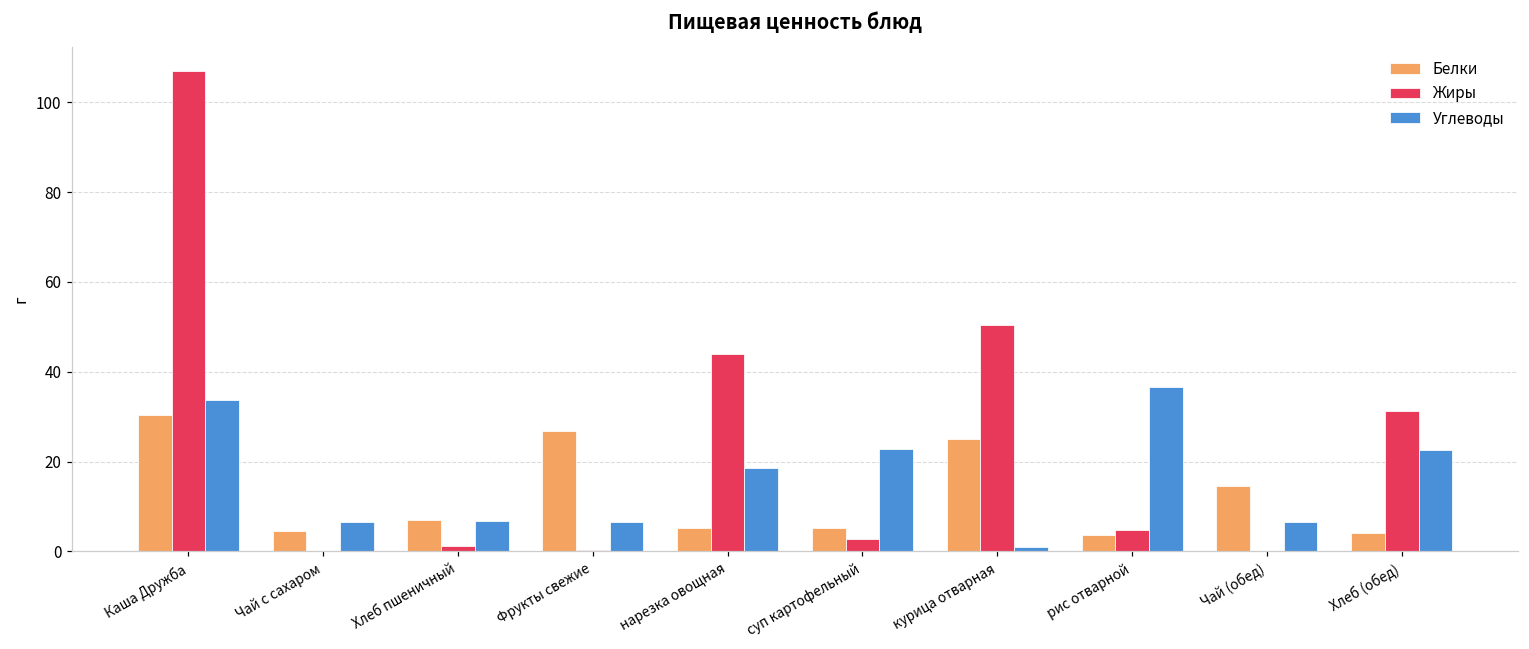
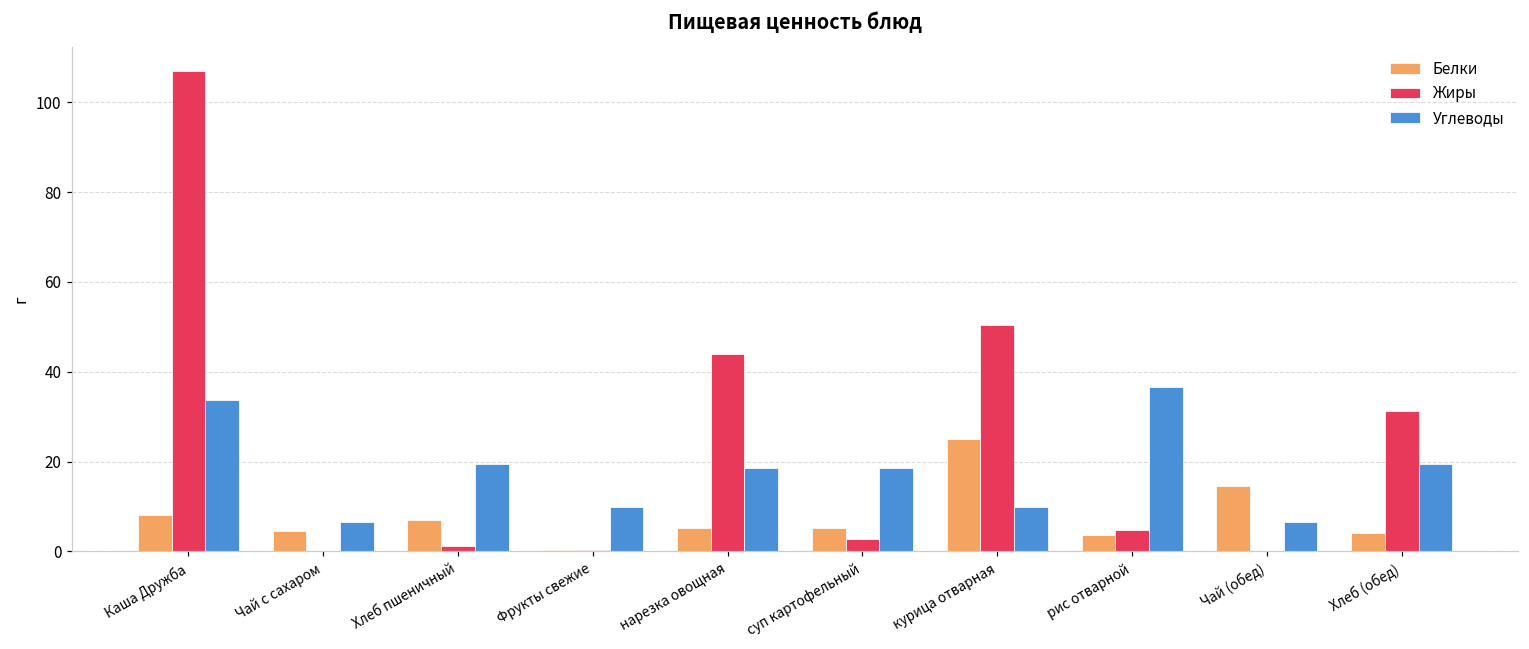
  {
    "Белки": {
-     "Каша Дружба": 30,
+     "Каша Дружба": 8,
      "Чай с сахаром": 5,
      "Хлеб пшеничный": 7,
-     "Фрукты свежие": 27,
+     "Фрукты свежие": 0,
      "нарезка овощная": 5,
      "суп картофельный": 5,
      "курица отварная": 25,
      "рис отварной": 4,
      "Чай (обед)": 15,
      "Хлеб (обед)": 4
    },
    "Жиры": {
      "Каша Дружба": 107,
      "Чай с сахаром": 0,
      "Хлеб пшеничный": 1,
      "нарезка овощная": 44,
      "суп картофельный": 3,
      "курица отварная": 50,
      "рис отварной": 5,
      "Чай (обед)": 0,
      "Хлеб (обед)": 31
    },
    "Углеводы": {
      "Каша Дружба": 34,
      "Чай с сахаром": 7,
-     "Хлеб пшеничный": 7,
-     "Фрукты свежие": 7,
+     "Хлеб пшеничный": 19,
+     "Фрукты свежие": 10,
      "нарезка овощная": 19,
-     "суп картофельный": 23,
-     "курица отварная": 1,
+     "суп картофельный": 19,
+     "курица отварная": 10,
      "рис отварной": 37,
      "Чай (обед)": 7,
-     "Хлеб (обед)": 23
+     "Хлеб (обед)": 19
    }
  }
